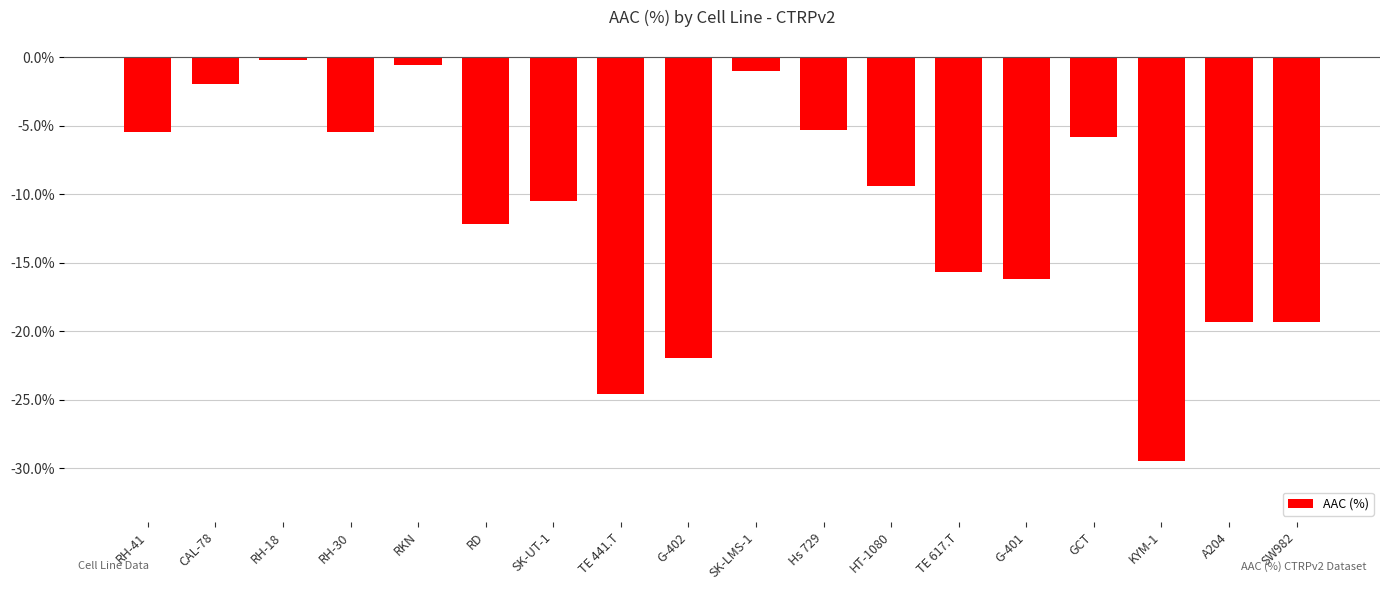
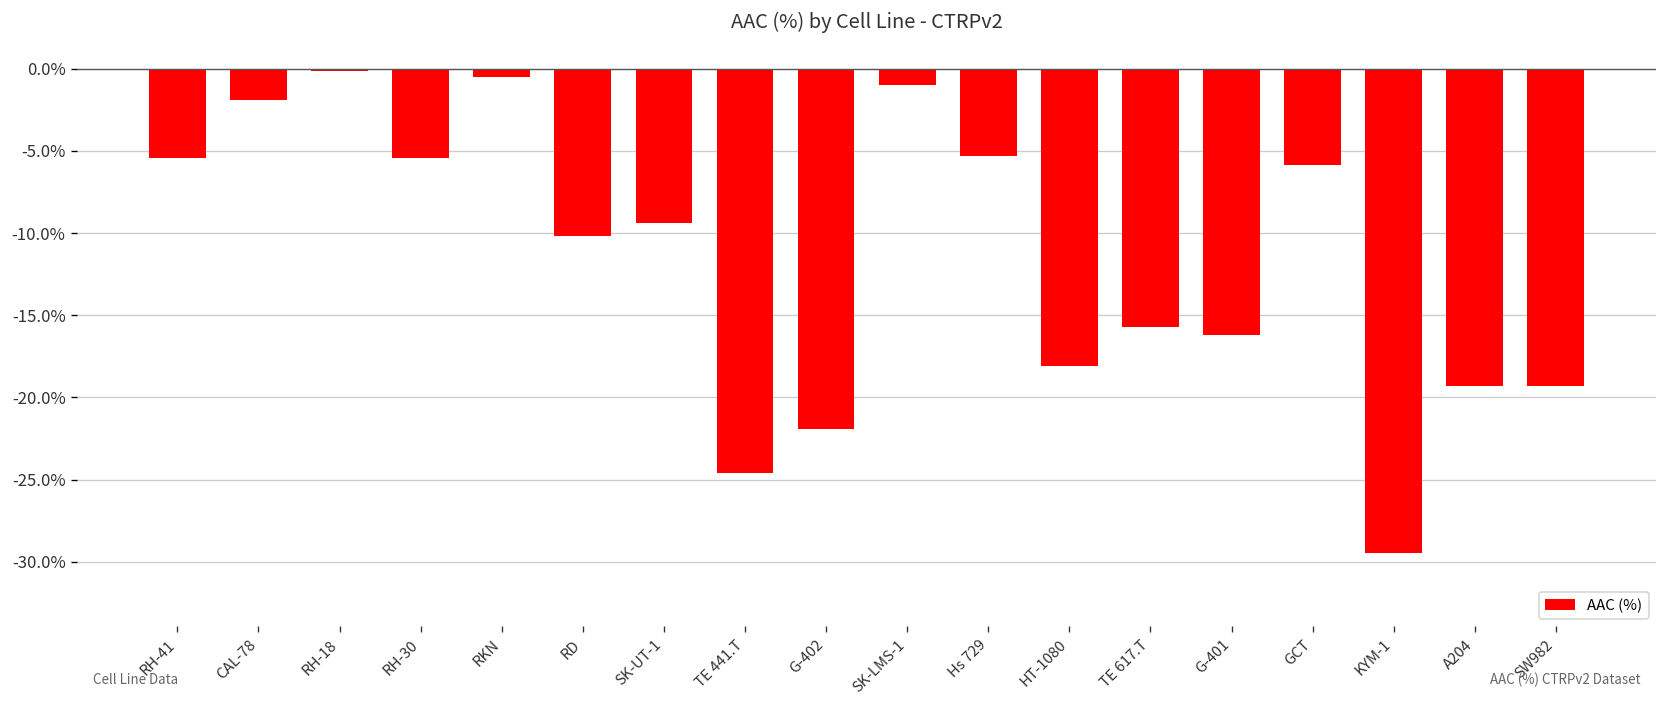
  {
    "RH-41": "-5.4%",
    "CAL-78": "-1.9%",
    "RH-30": "-5.4%",
    "RKN": "-0.5%",
-   "RD": "-12.2%",
-   "SK-UT-1": "-10.5%",
+   "RD": "-10.2%",
+   "SK-UT-1": "-9.4%",
    "TE 441.T": "-24.6%",
    "G-402": "-21.9%",
    "SK-LMS-1": "-1.0%",
    "Hs 729": "-5.3%",
-   "HT-1080": "-9.4%",
+   "HT-1080": "-18.1%",
    "TE 617.T": "-15.7%",
    "G-401": "-16.2%",
    "GCT": "-5.8%",
    "KYM-1": "-29.5%",
    "A204": "-19.3%",
    "SW982": "-19.3%"
  }
